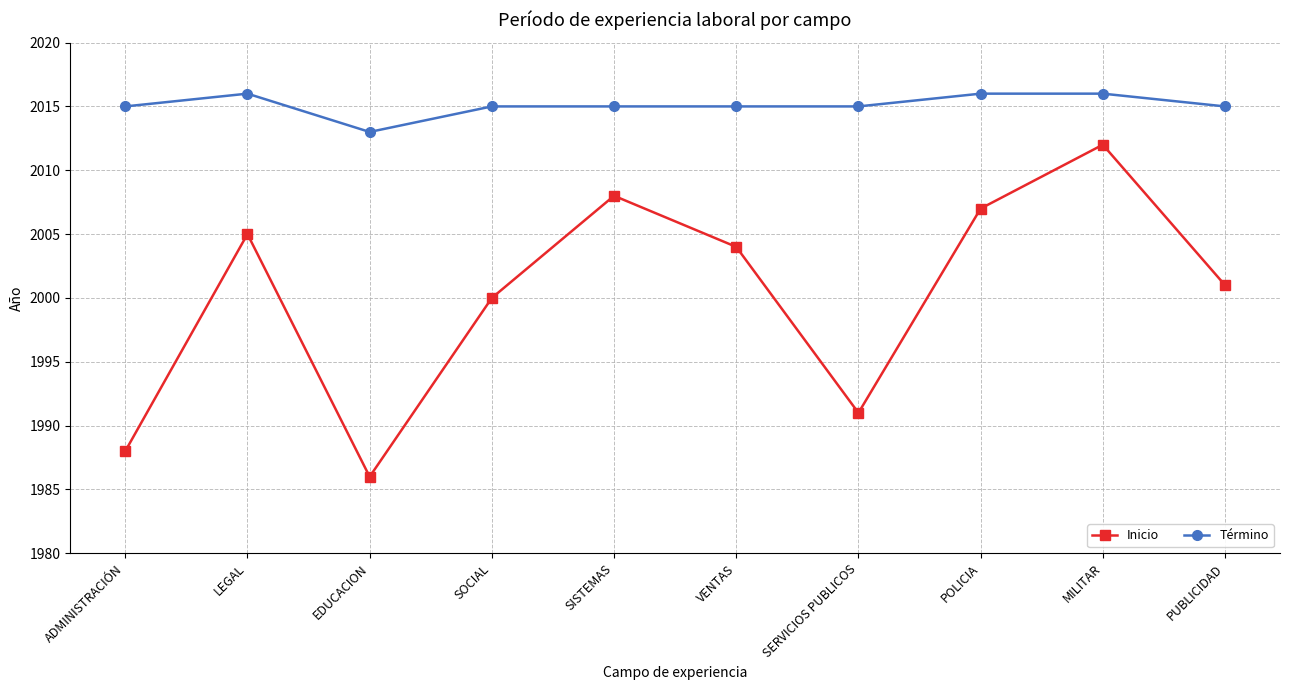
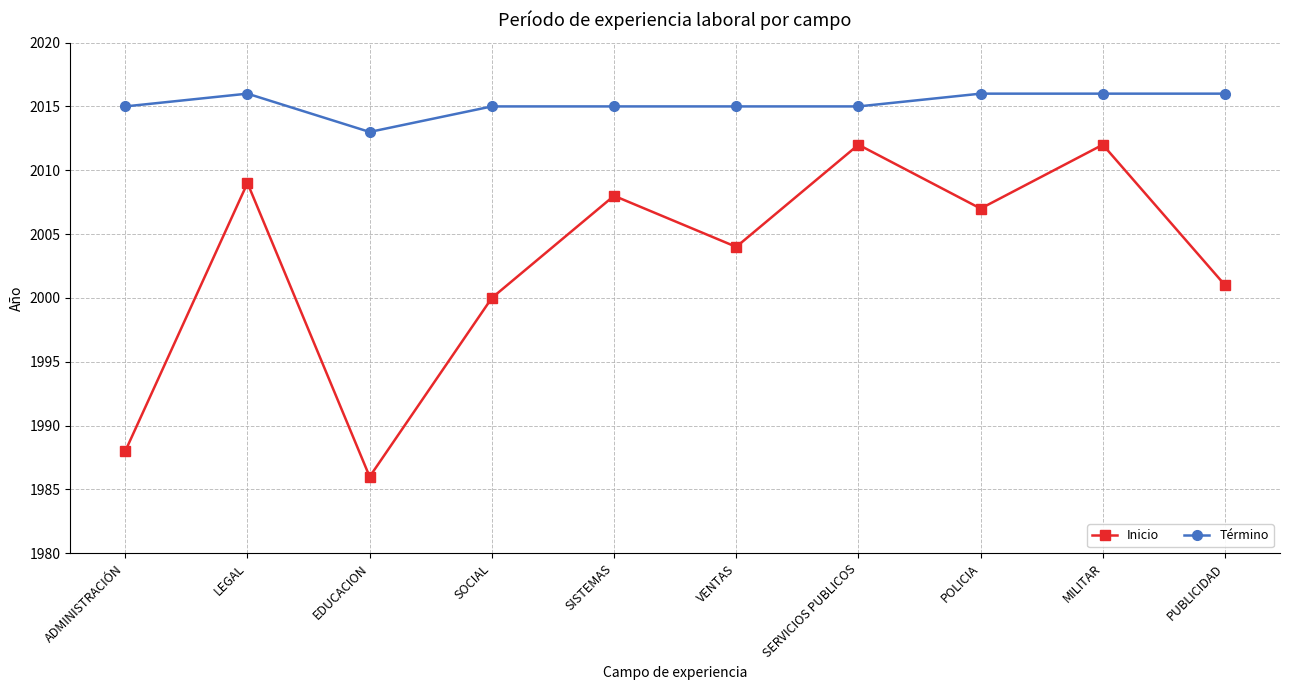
  {
    "Inicio": {
      "ADMINISTRACIÓN": 1988,
-     "LEGAL": 2005,
+     "LEGAL": 2009,
      "EDUCACION": 1986,
      "SOCIAL": 2000,
      "SISTEMAS": 2008,
      "VENTAS": 2004,
-     "SERVICIOS PUBLICOS": 1991,
+     "SERVICIOS PUBLICOS": 2012,
      "POLICIA": 2007,
      "MILITAR": 2012,
      "PUBLICIDAD": 2001
    },
    "Término": {
      "ADMINISTRACIÓN": 2015,
      "LEGAL": 2016,
      "EDUCACION": 2013,
      "SOCIAL": 2015,
      "SISTEMAS": 2015,
      "VENTAS": 2015,
      "SERVICIOS PUBLICOS": 2015,
      "POLICIA": 2016,
      "MILITAR": 2016,
-     "PUBLICIDAD": 2015
+     "PUBLICIDAD": 2016
    }
  }
